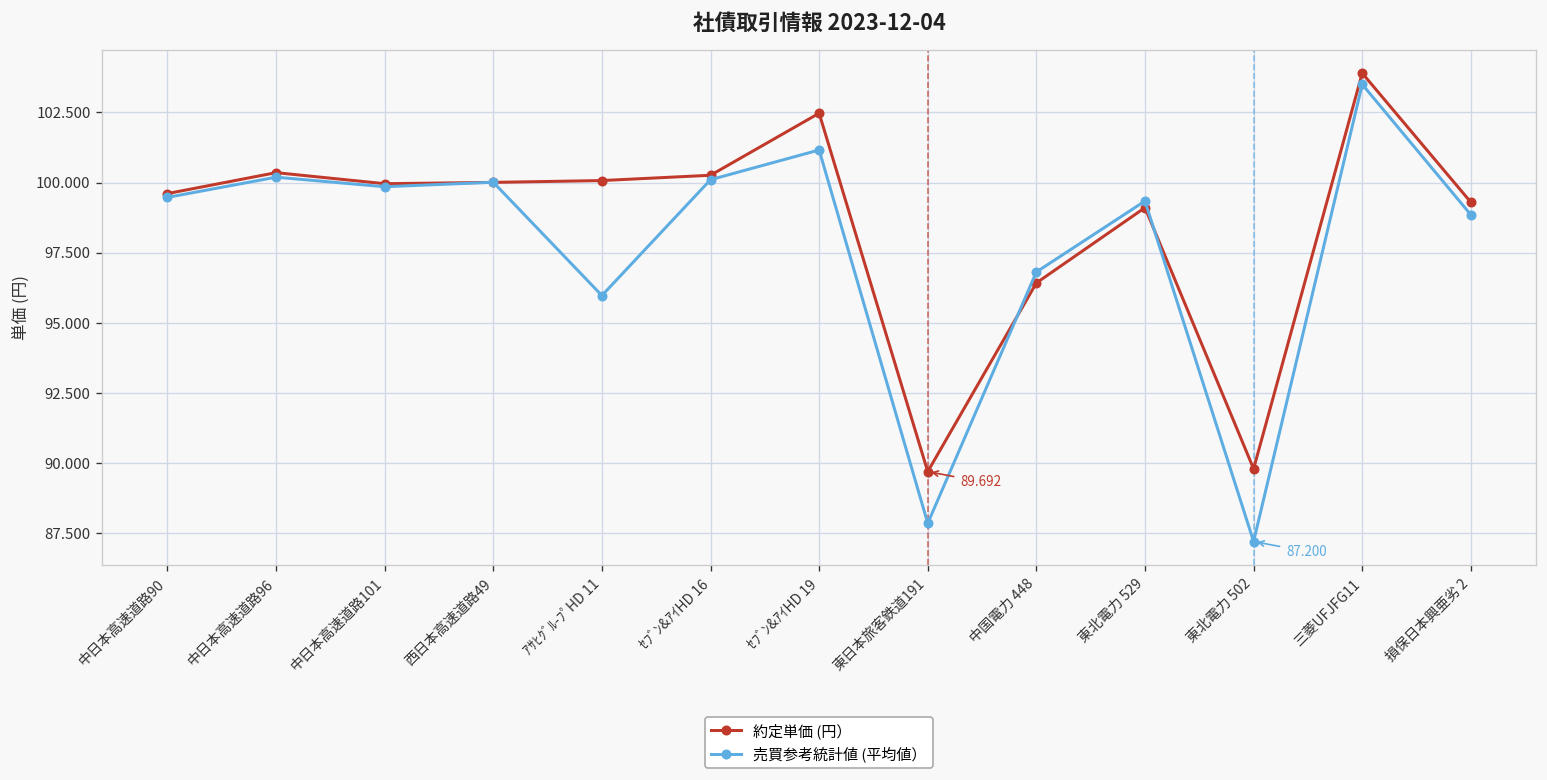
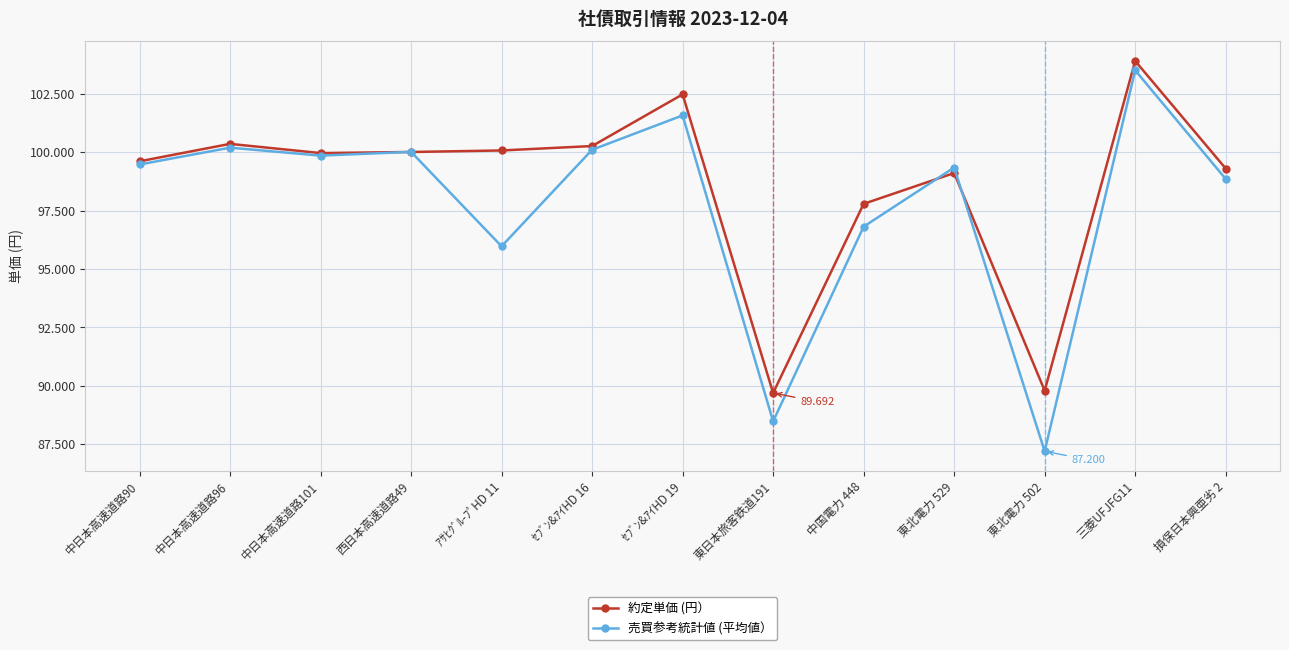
  {
    "約定単価 (円）": {
      "中日本高速道路90": 99.6,
      "中日本高速道路96": 100.4,
      "ｱｻﾋｸﾞﾙ-ﾌﾟHD 11": 100.1,
      "ｾﾌﾞﾝ&ｱｲHD 16": 100.3,
      "ｾﾌﾞﾝ&ｱｲHD 19": 102.5,
-     "中国電力 448": 96.4,
+     "中国電力 448": 97.8,
      "東北電力 529": 99.1,
      "東北電力 502": 89.8,
      "三菱UFJFG11": 103.9,
      "損保日本興亜劣 2": 99.3
    },
    "売買参考統計値 (平均値）": {
      "中日本高速道路90": 99.5,
      "中日本高速道路96": 100.2,
      "ｱｻﾋｸﾞﾙ-ﾌﾟHD 11": 96.0,
      "ｾﾌﾞﾝ&ｱｲHD 16": 100.1,
-     "ｾﾌﾞﾝ&ｱｲHD 19": 101.2,
-     "東日本旅客鉄道191": 87.9,
+     "ｾﾌﾞﾝ&ｱｲHD 19": 101.6,
+     "東日本旅客鉄道191": 88.5,
      "中国電力 448": 96.8,
      "東北電力 529": 99.3,
      "三菱UFJFG11": 103.5,
      "損保日本興亜劣 2": 98.9
    }
  }
